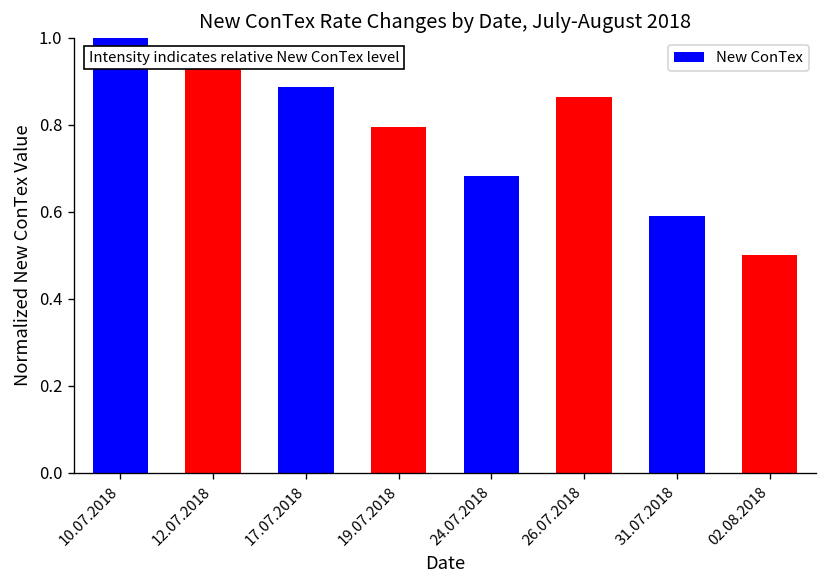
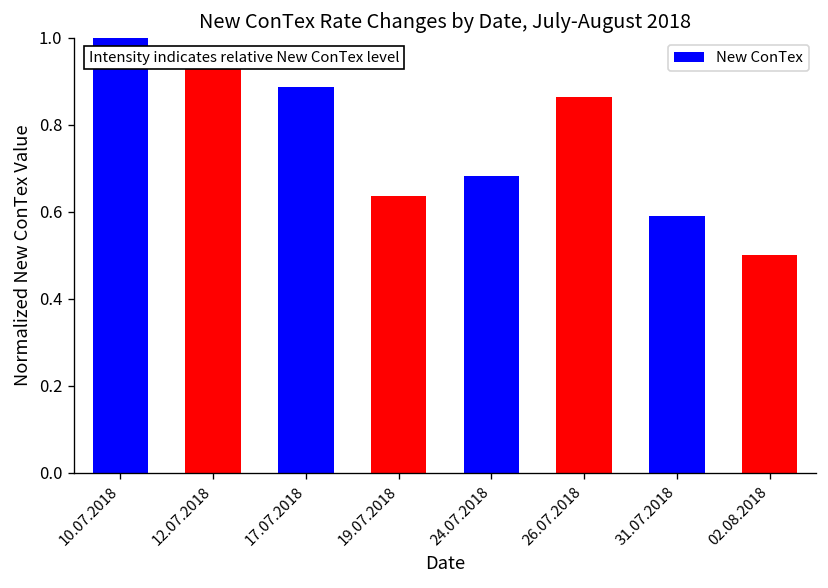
  {
    "10.07.2018": 1.00,
    "17.07.2018": 0.89,
-   "19.07.2018": 0.80,
+   "19.07.2018": 0.64,
    "24.07.2018": 0.68,
    "26.07.2018": 0.86,
    "31.07.2018": 0.59,
    "02.08.2018": 0.50
  }
